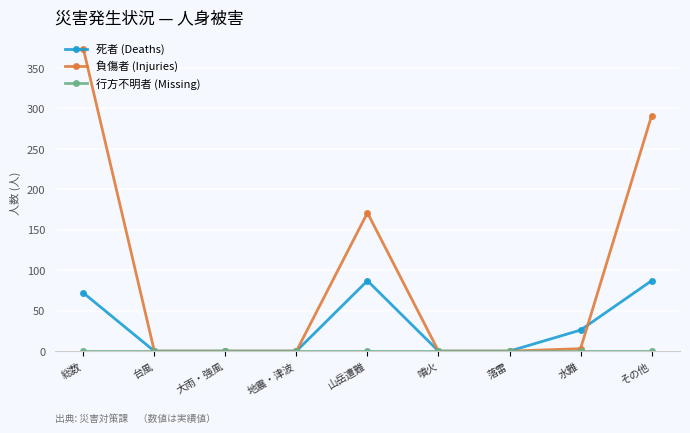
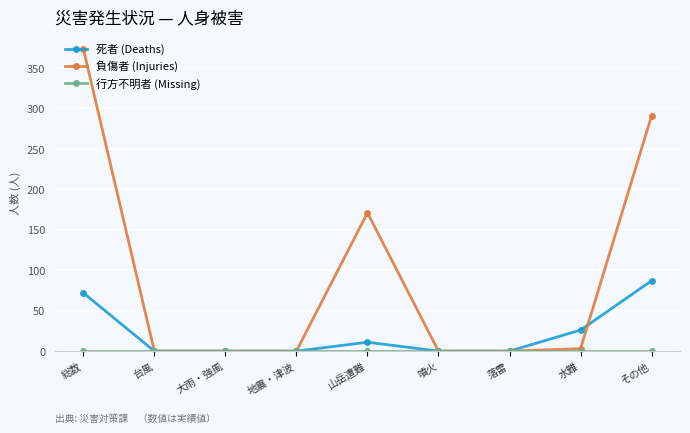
  {
    "死者 (Deaths)": {
      "総数": 70,
-     "山岳遭難": 90,
+     "山岳遭難": 10,
      "水難": 30,
      "その他": 90
    },
    "負傷者 (Injuries)": {
      "総数": 370,
      "山岳遭難": 170,
      "その他": 290
    },
    "行方不明者 (Missing)": {
      "総数": 0,
      "山岳遭難": 0,
      "その他": 0
    }
  }
